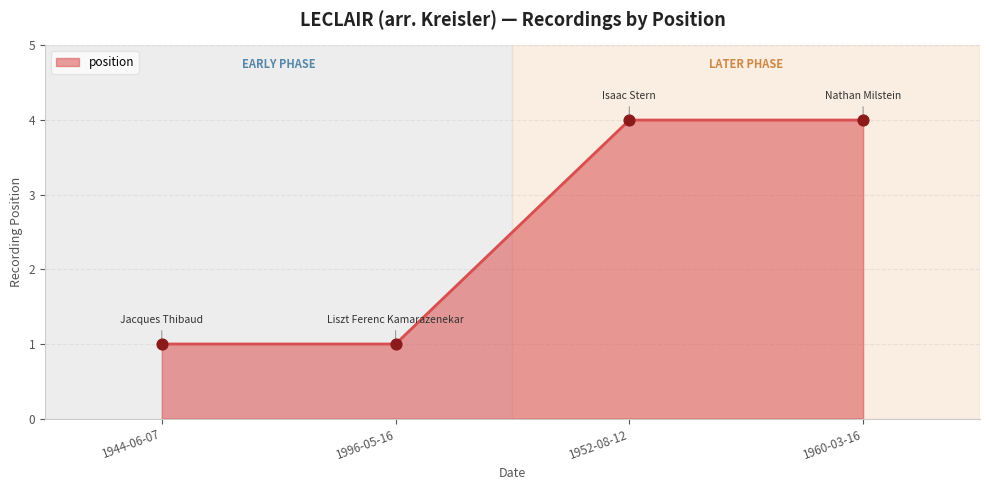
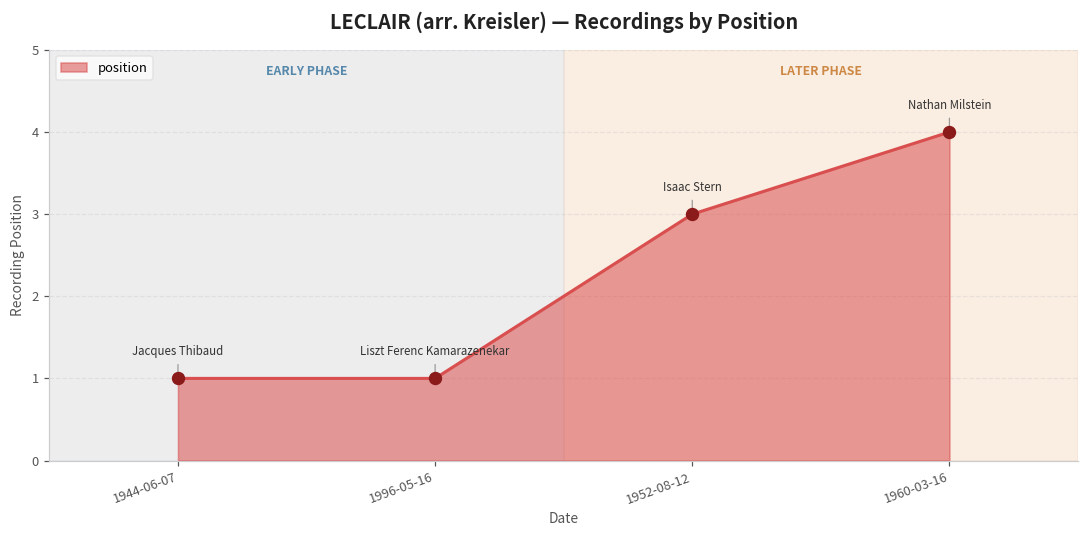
  {
    "1944-06-07": 1,
    "1996-05-16": 1,
-   "1952-08-12": 4,
+   "1952-08-12": 3,
    "1960-03-16": 4
  }
